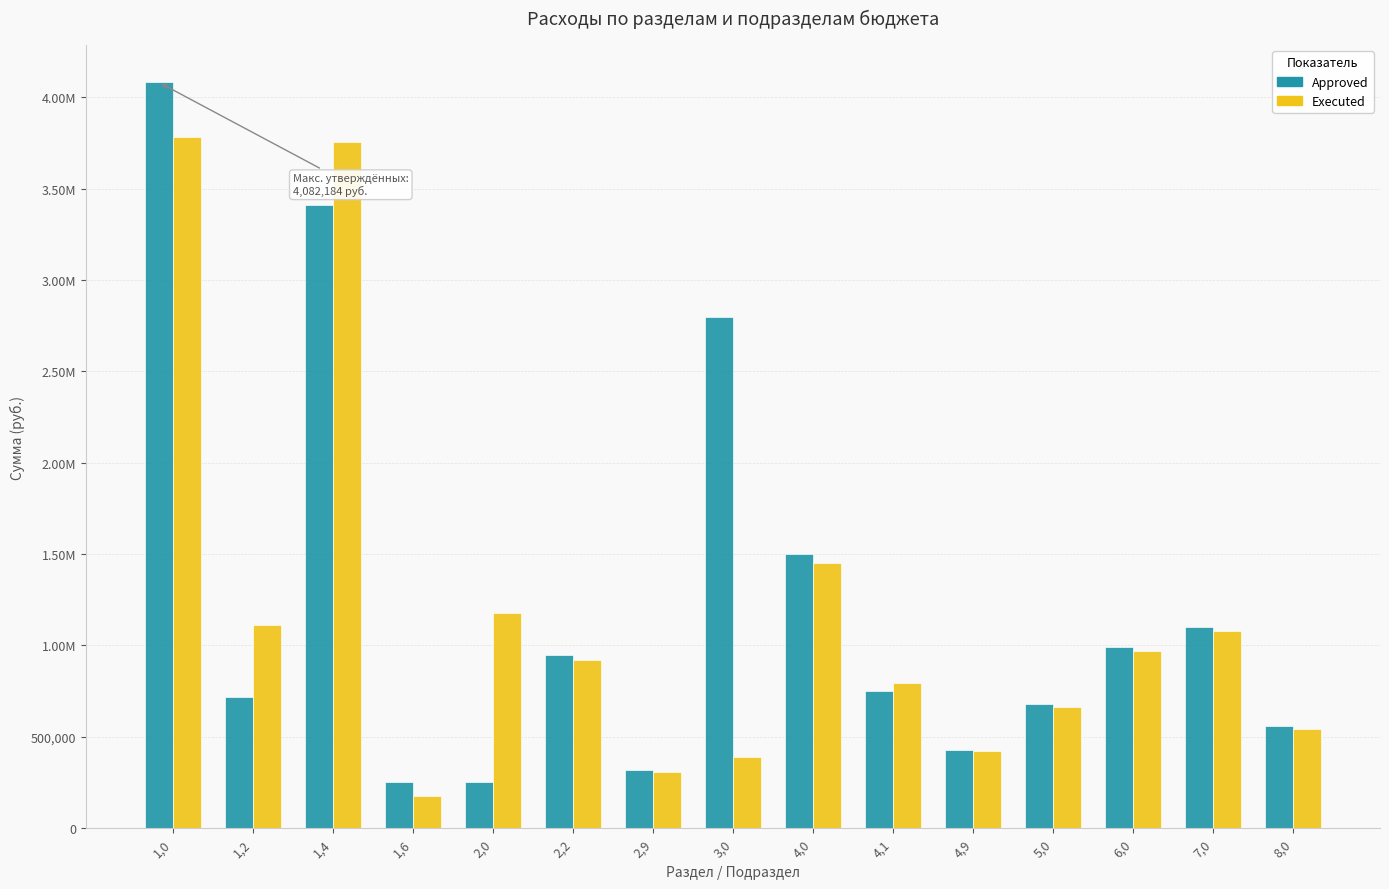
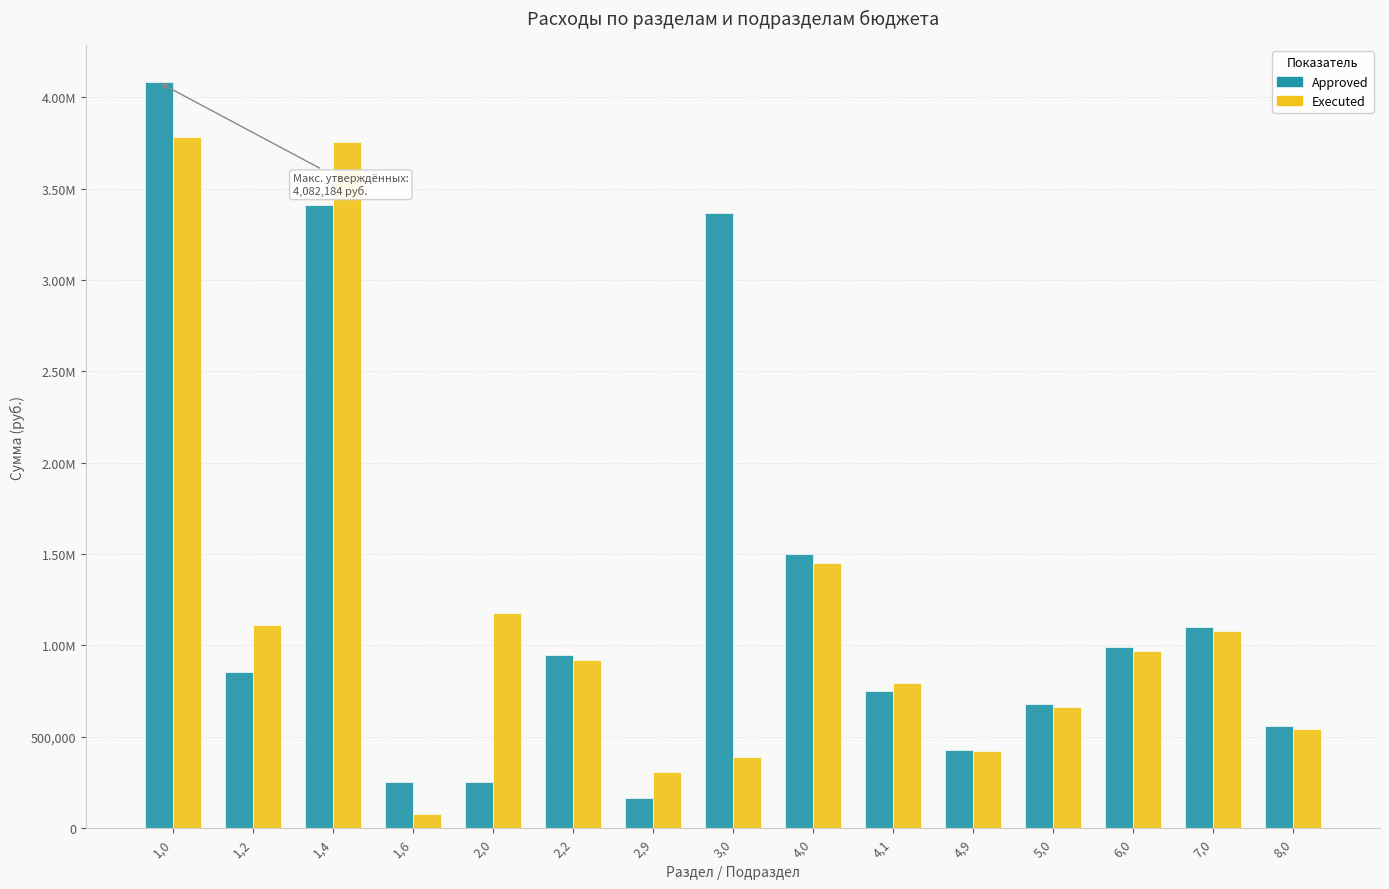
  {
    "Approved": {
      "1,0": "4,080,000",
-     "1,2": "720,000",
+     "1,2": "860,000",
      "1,4": "3,410,000",
      "1,6": "250,000",
      "2,0": "250,000",
      "2,2": "950,000",
-     "2,9": "320,000",
-     "3,0": "2,800,000",
+     "2,9": "170,000",
+     "3,0": "3,370,000",
      "4,0": "1,500,000",
      "4,1": "750,000",
      "4,9": "430,000",
      "5,0": "680,000",
      "6,0": "990,000",
      "7,0": "1,100,000",
      "8,0": "560,000"
    },
    "Executed": {
      "1,2": "1,110,000",
-     "1,6": "170,000",
+     "1,6": "80,000",
      "2,0": "1,180,000",
      "2,2": "920,000",
      "2,9": "310,000",
      "3,0": "390,000",
      "4,0": "1,450,000",
      "4,1": "800,000",
      "4,9": "420,000",
      "5,0": "670,000",
      "6,0": "970,000",
      "7,0": "1,080,000",
      "8,0": "550,000"
    }
  }
